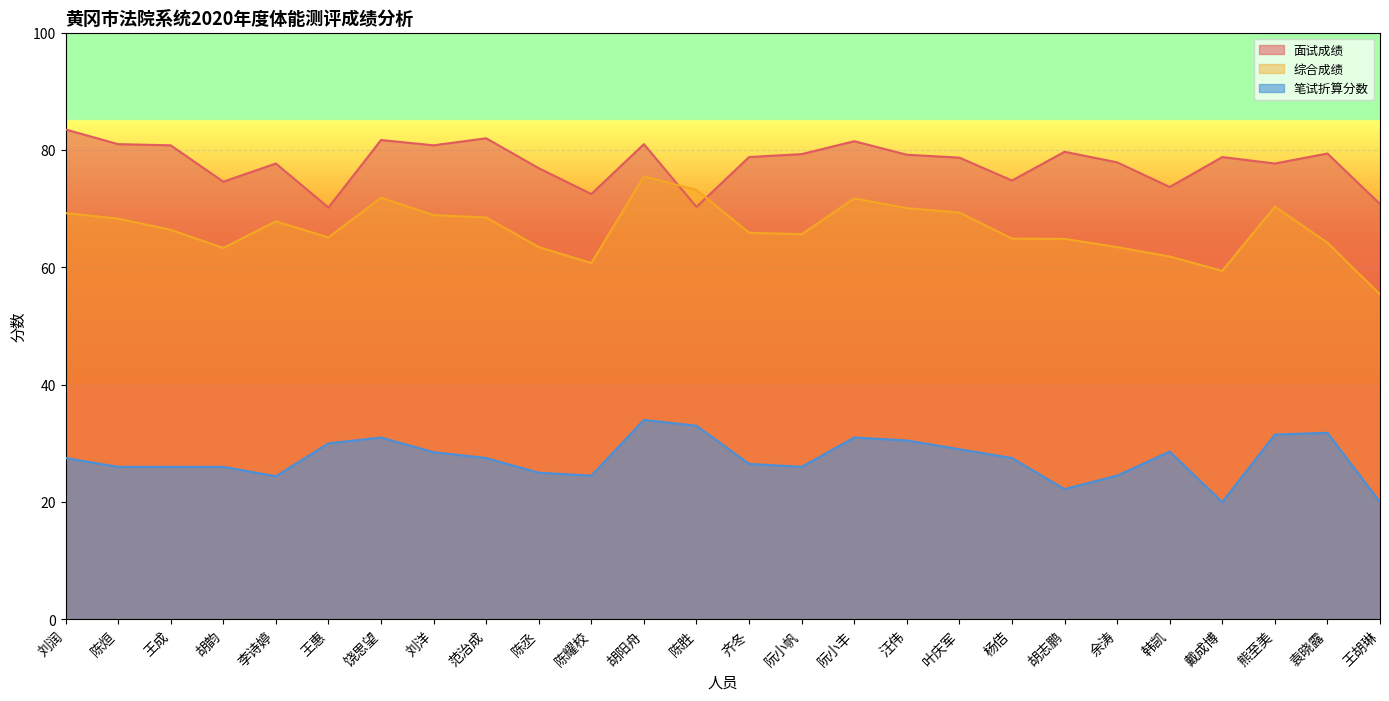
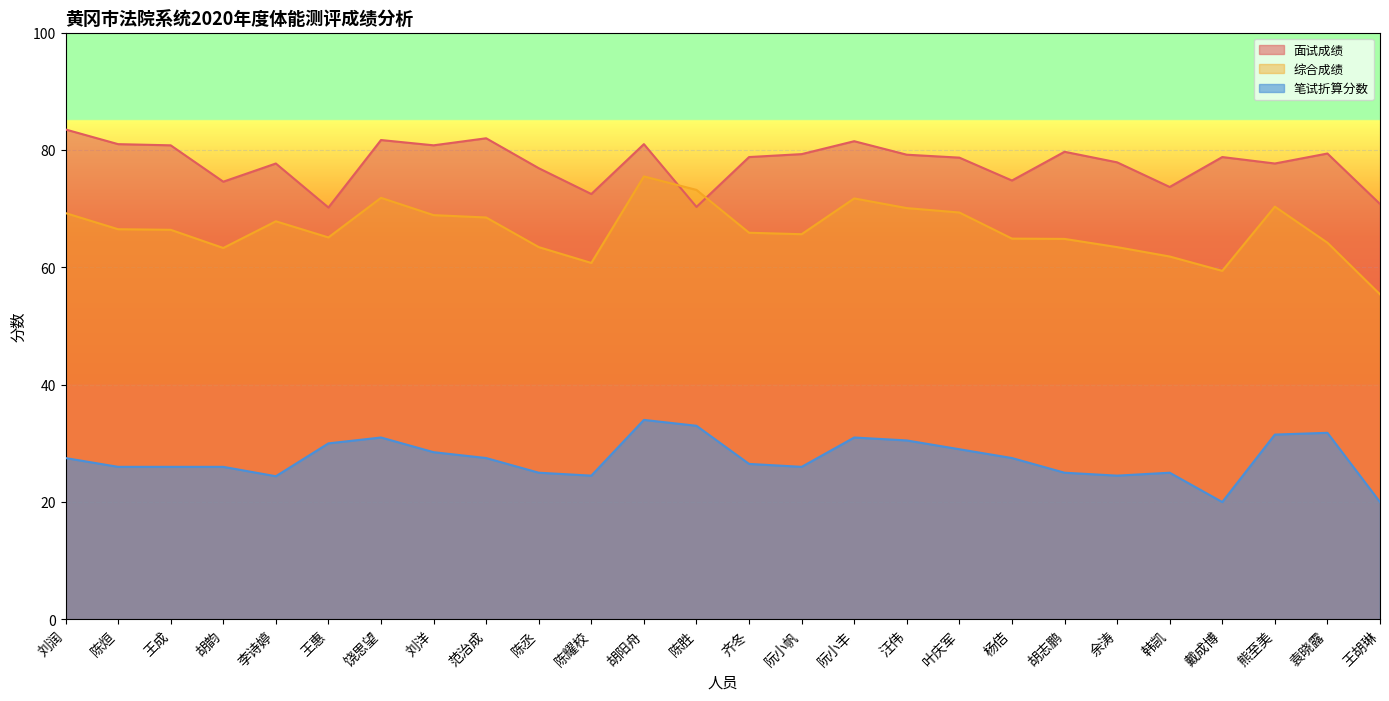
  {
    "面试成绩": {
      "刘润": 84,
      "陈烜": 81,
      "王成": 81,
      "胡韵": 75,
      "李诗婷": 78,
      "王惠": 70,
      "饶思望": 82,
      "刘洋": 81,
      "范治成": 82,
      "陈丞": 77,
      "陈耀校": 73,
      "胡阳舟": 81,
      "陈胜": 70,
      "齐冬": 79,
      "阮小帆": 79,
      "阮小丰": 82,
      "汪伟": 79,
      "叶庆军": 79,
      "杨佶": 75,
      "胡志鹏": 80,
      "余涛": 78,
      "韩凯": 74,
      "戴成博": 79,
      "熊至美": 78,
      "袁晓露": 79,
      "王胡琳": 71
    },
    "综合成绩": {
      "刘润": 69,
-     "陈烜": 68,
+     "陈烜": 67,
      "王成": 66,
      "胡韵": 63,
      "李诗婷": 68,
      "王惠": 65,
      "饶思望": 72,
      "刘洋": 69,
      "范治成": 69,
      "陈丞": 63,
      "陈耀校": 61,
      "胡阳舟": 76,
      "陈胜": 73,
      "齐冬": 66,
      "阮小帆": 66,
      "阮小丰": 72,
      "汪伟": 70,
      "叶庆军": 69,
      "杨佶": 65,
      "胡志鹏": 65,
      "余涛": 63,
      "韩凯": 62,
      "戴成博": 59,
      "熊至美": 70,
      "袁晓露": 64,
      "王胡琳": 55
    },
    "笔试折算分数": {
      "刘润": 28,
      "陈烜": 26,
      "王成": 26,
      "胡韵": 26,
      "李诗婷": 24,
      "王惠": 30,
      "饶思望": 31,
      "刘洋": 29,
      "范治成": 28,
      "陈丞": 25,
      "陈耀校": 25,
      "胡阳舟": 34,
      "陈胜": 33,
      "齐冬": 27,
      "阮小帆": 26,
      "阮小丰": 31,
      "汪伟": 31,
      "叶庆军": 29,
      "杨佶": 28,
-     "胡志鹏": 22,
+     "胡志鹏": 25,
      "余涛": 25,
-     "韩凯": 29,
+     "韩凯": 25,
      "戴成博": 20,
      "熊至美": 32,
      "袁晓露": 32,
      "王胡琳": 20
    }
  }
